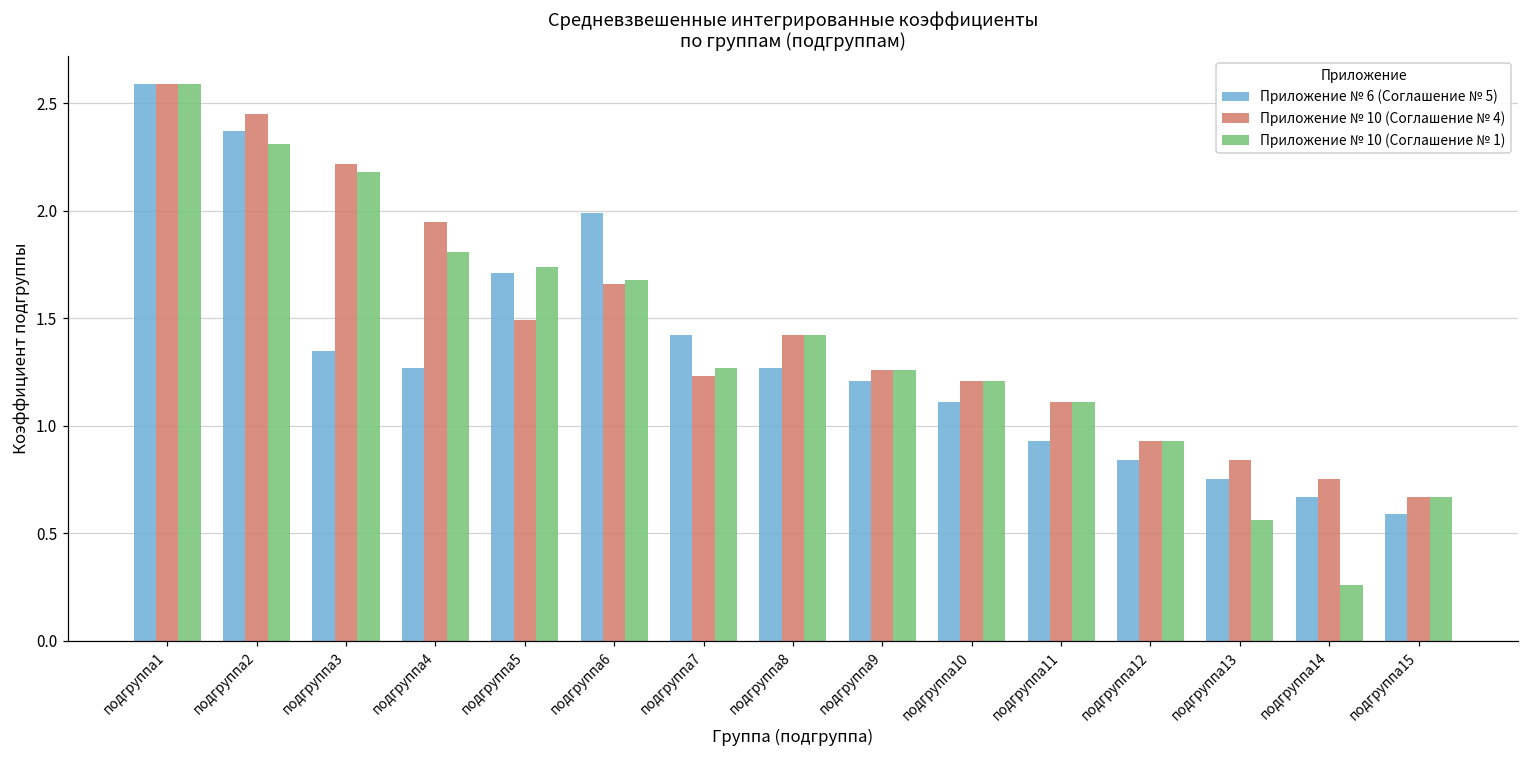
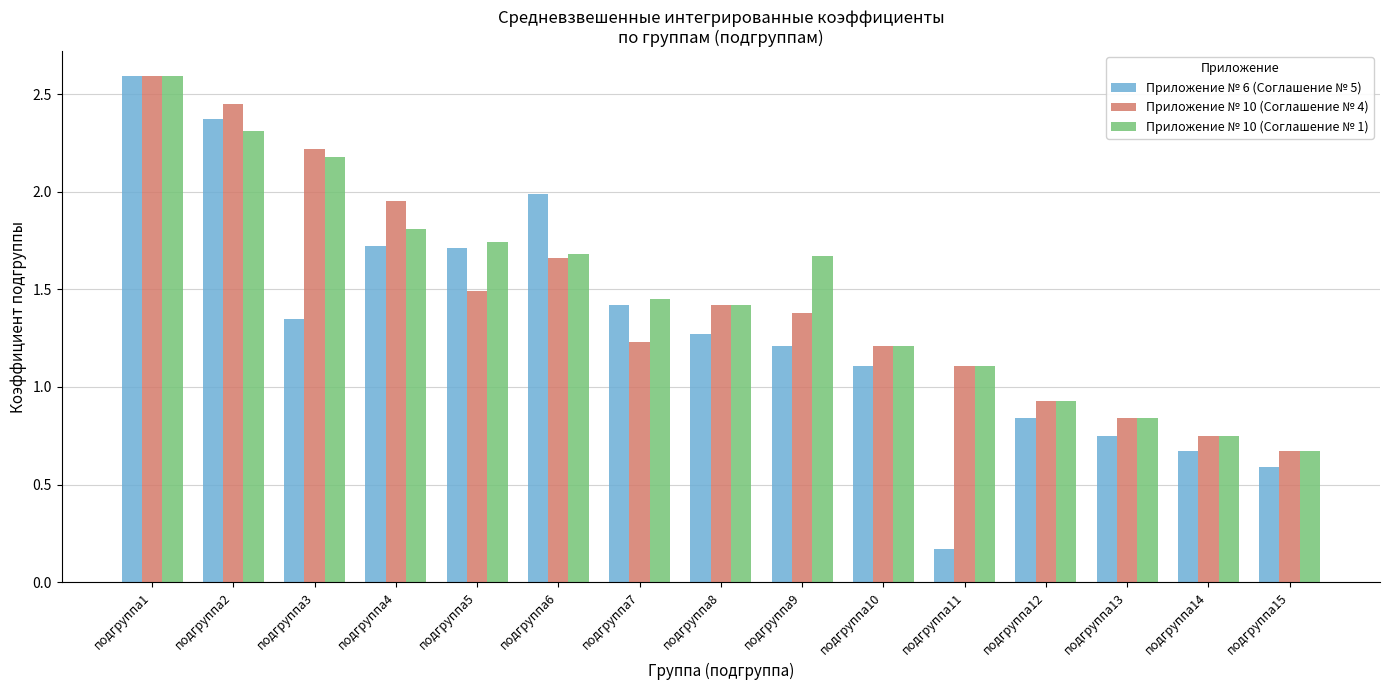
  {
    "Приложение № 6 (Соглашение № 5)": {
      "подгруппа1": 2.59,
      "подгруппа2": 2.37,
      "подгруппа3": 1.35,
-     "подгруппа4": 1.27,
+     "подгруппа4": 1.72,
      "подгруппа5": 1.71,
      "подгруппа6": 1.99,
      "подгруппа7": 1.42,
      "подгруппа8": 1.27,
      "подгруппа9": 1.21,
      "подгруппа10": 1.11,
-     "подгруппа11": 0.93,
+     "подгруппа11": 0.17,
      "подгруппа12": 0.84,
      "подгруппа13": 0.75,
      "подгруппа14": 0.67,
      "подгруппа15": 0.59
    },
    "Приложение № 10 (Соглашение № 4)": {
      "подгруппа1": 2.59,
      "подгруппа2": 2.45,
      "подгруппа3": 2.22,
      "подгруппа4": 1.95,
      "подгруппа5": 1.49,
      "подгруппа6": 1.66,
      "подгруппа7": 1.23,
      "подгруппа8": 1.42,
-     "подгруппа9": 1.26,
+     "подгруппа9": 1.38,
      "подгруппа10": 1.21,
      "подгруппа11": 1.11,
      "подгруппа12": 0.93,
      "подгруппа13": 0.84,
      "подгруппа14": 0.75,
      "подгруппа15": 0.67
    },
    "Приложение № 10 (Соглашение № 1)": {
      "подгруппа1": 2.59,
      "подгруппа2": 2.31,
      "подгруппа3": 2.18,
      "подгруппа4": 1.81,
      "подгруппа5": 1.74,
      "подгруппа6": 1.68,
-     "подгруппа7": 1.27,
+     "подгруппа7": 1.45,
      "подгруппа8": 1.42,
-     "подгруппа9": 1.26,
+     "подгруппа9": 1.67,
      "подгруппа10": 1.21,
      "подгруппа11": 1.11,
      "подгруппа12": 0.93,
-     "подгруппа13": 0.56,
-     "подгруппа14": 0.26,
+     "подгруппа13": 0.84,
+     "подгруппа14": 0.75,
      "подгруппа15": 0.67
    }
  }
